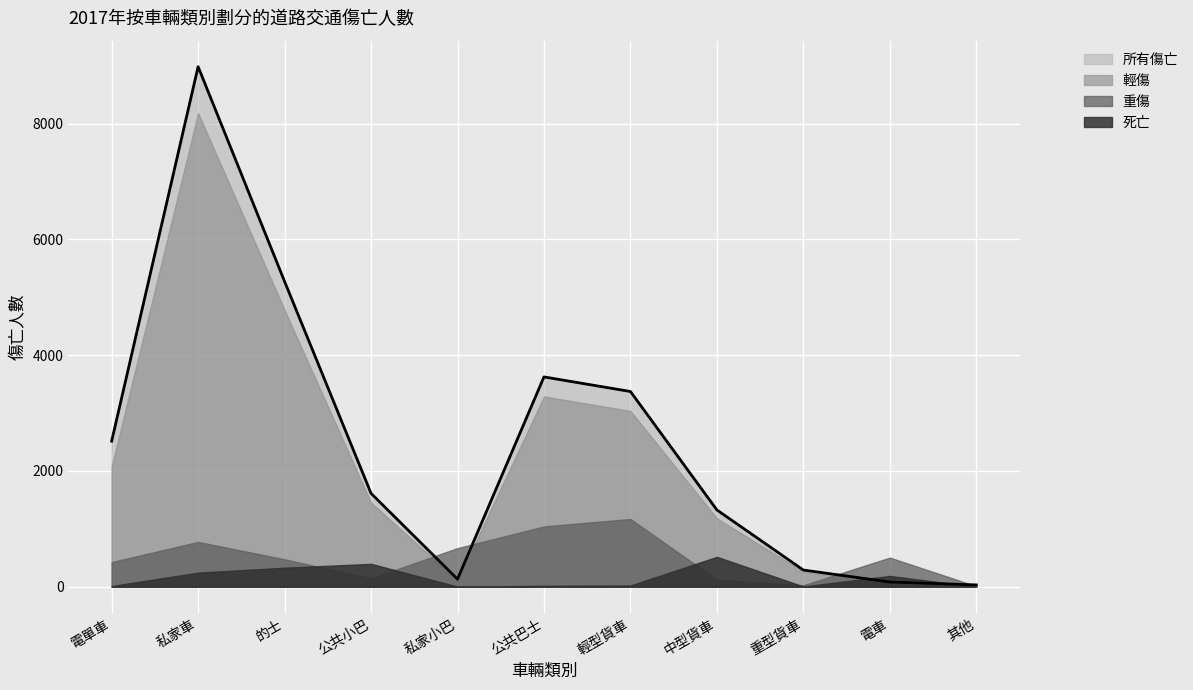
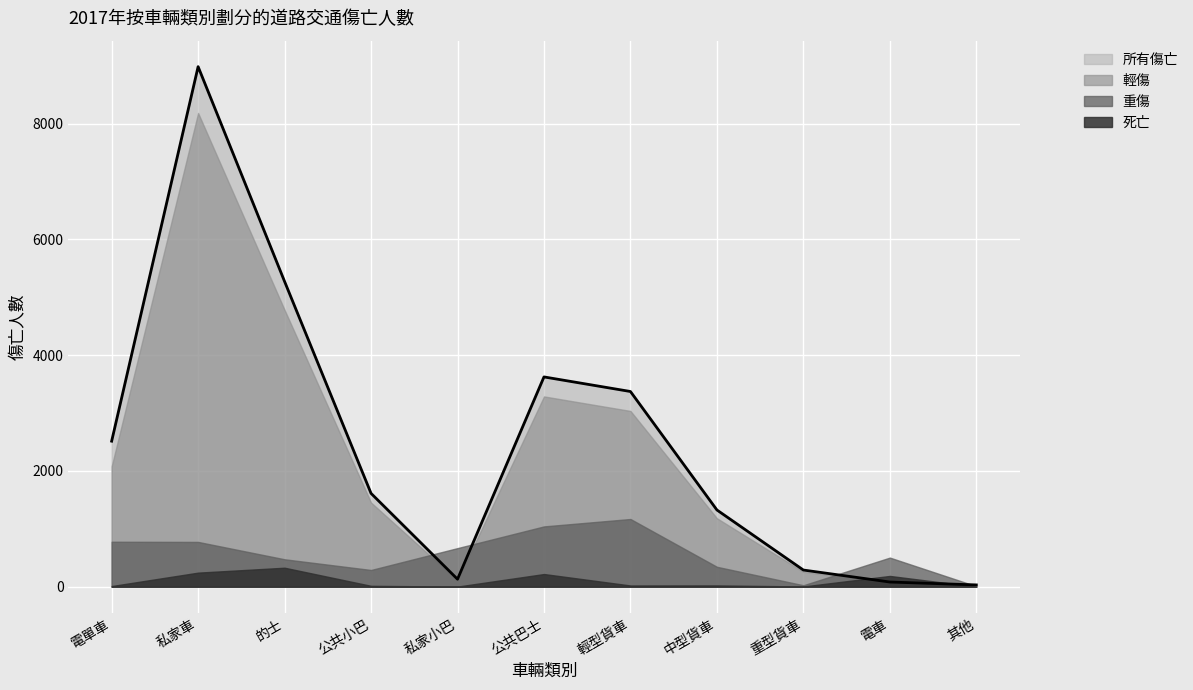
  {
    "重傷": {
-     "電單車": 400,
+     "電單車": 800,
      "私家車": 800,
      "的士": 500,
-     "公共小巴": 100,
+     "公共小巴": 300,
      "私家小巴": 700,
      "公共巴士": 1000,
      "輕型貨車": 1200,
-     "中型貨車": 100,
+     "中型貨車": 300,
      "電車": 500
    },
    "死亡": {
      "私家車": 200,
      "的士": 300,
-     "公共小巴": 400,
-     "公共巴士": 0,
-     "中型貨車": 500,
+     "公共小巴": 0,
+     "公共巴士": 200,
+     "中型貨車": 0,
      "電車": 200
    }
  }
